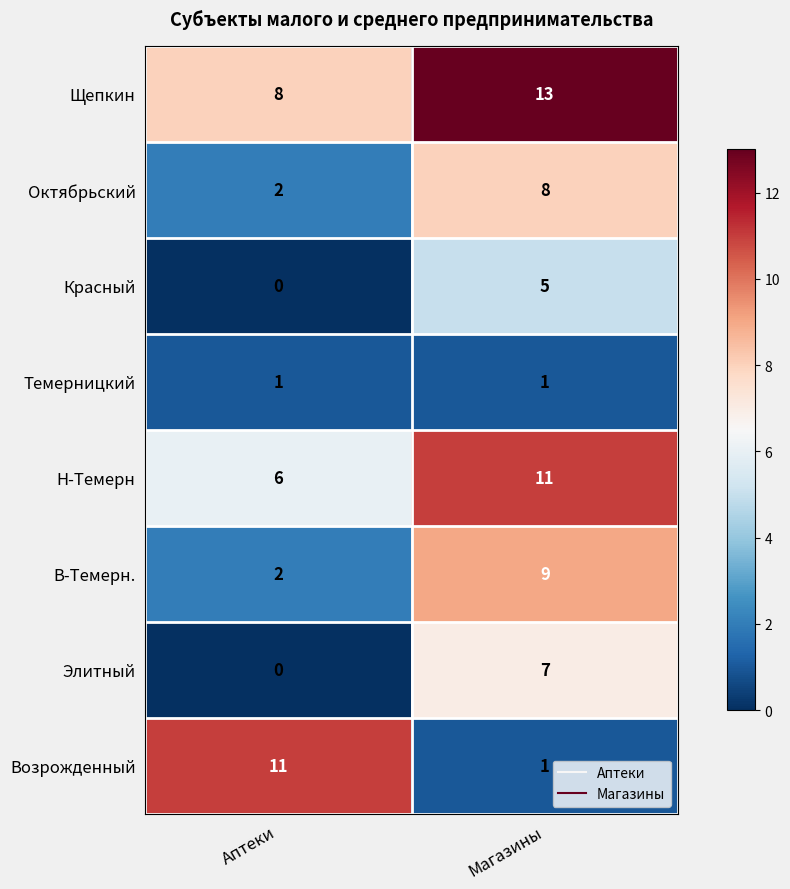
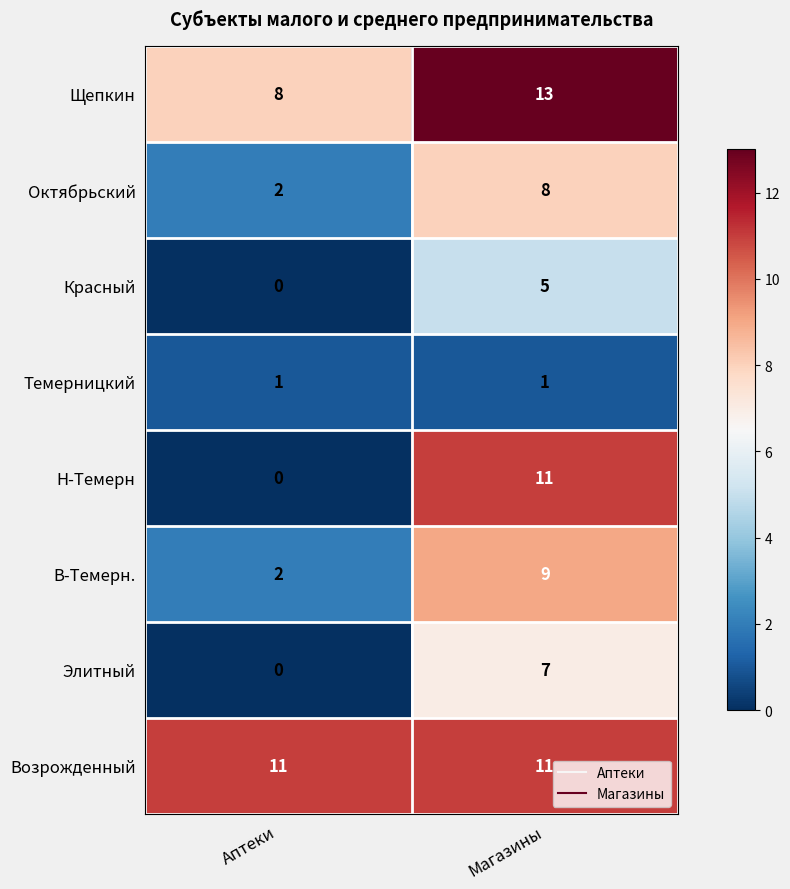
  {
    "Щепкин": {
      "Аптеки": 8,
      "Магазины": 13
    },
    "Октябрьский": {
      "Аптеки": 2,
      "Магазины": 8
    },
    "Красный": {
      "Аптеки": 0,
      "Магазины": 5
    },
    "Темерницкий": {
      "Аптеки": 1,
      "Магазины": 1
    },
    "Н-Темерн": {
-     "Аптеки": 6,
+     "Аптеки": 0,
      "Магазины": 11
    },
    "В-Темерн.": {
      "Аптеки": 2,
      "Магазины": 9
    },
    "Элитный": {
      "Аптеки": 0,
      "Магазины": 7
    },
    "Возрожденный": {
      "Аптеки": 11,
-     "Магазины": 1
+     "Магазины": 11
    }
  }
